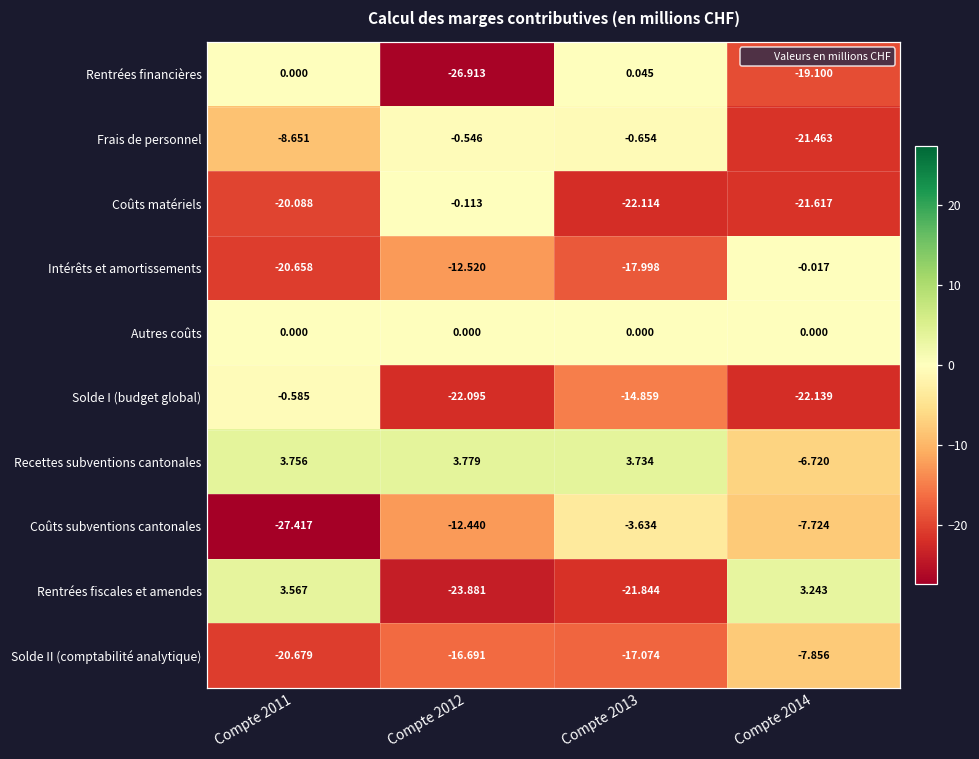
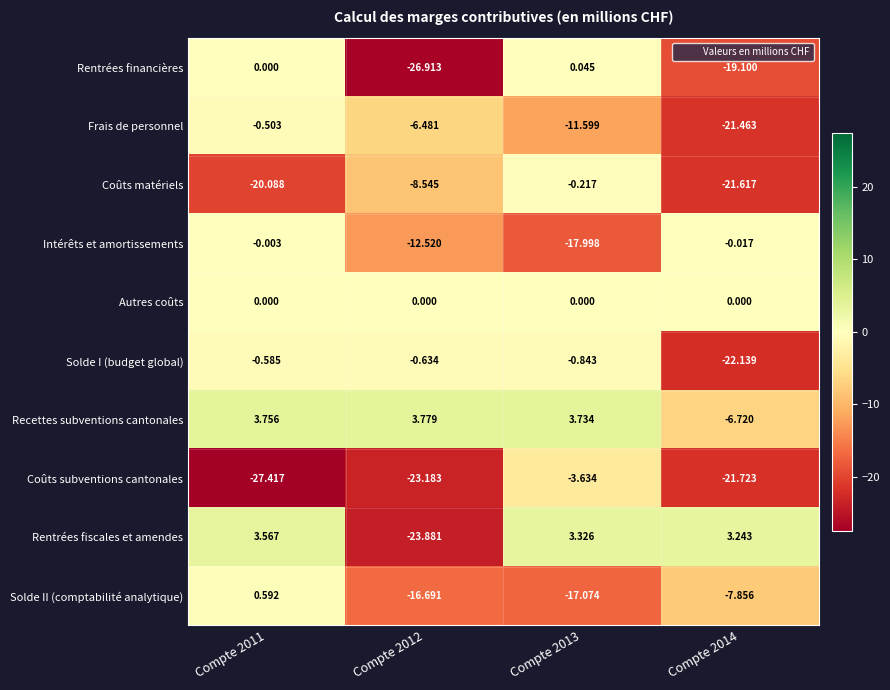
  {
    "Rentrées financières": {
      "Compte 2011": 0.000,
      "Compte 2012": -26.913,
      "Compte 2013": 0.045,
      "Compte 2014": -19.100
    },
    "Frais de personnel": {
-     "Compte 2011": -8.651,
-     "Compte 2012": -0.546,
-     "Compte 2013": -0.654,
+     "Compte 2011": -0.503,
+     "Compte 2012": -6.481,
+     "Compte 2013": -11.599,
      "Compte 2014": -21.463
    },
    "Coûts matériels": {
      "Compte 2011": -20.088,
-     "Compte 2012": -0.113,
-     "Compte 2013": -22.114,
+     "Compte 2012": -8.545,
+     "Compte 2013": -0.217,
      "Compte 2014": -21.617
    },
    "Intérêts et amortissements": {
-     "Compte 2011": -20.658,
+     "Compte 2011": -0.003,
      "Compte 2012": -12.520,
      "Compte 2013": -17.998,
      "Compte 2014": -0.017
    },
    "Autres coûts": {
      "Compte 2011": 0.000,
      "Compte 2012": 0.000,
      "Compte 2013": 0.000,
      "Compte 2014": 0.000
    },
    "Solde I (budget global)": {
      "Compte 2011": -0.585,
-     "Compte 2012": -22.095,
-     "Compte 2013": -14.859,
+     "Compte 2012": -0.634,
+     "Compte 2013": -0.843,
      "Compte 2014": -22.139
    },
    "Recettes subventions cantonales": {
      "Compte 2011": 3.756,
      "Compte 2012": 3.779,
      "Compte 2013": 3.734,
      "Compte 2014": -6.720
    },
    "Coûts subventions cantonales": {
      "Compte 2011": -27.417,
-     "Compte 2012": -12.440,
+     "Compte 2012": -23.183,
      "Compte 2013": -3.634,
-     "Compte 2014": -7.724
+     "Compte 2014": -21.723
    },
    "Rentrées fiscales et amendes": {
      "Compte 2011": 3.567,
      "Compte 2012": -23.881,
-     "Compte 2013": -21.844,
+     "Compte 2013": 3.326,
      "Compte 2014": 3.243
    },
    "Solde II (comptabilité analytique)": {
-     "Compte 2011": -20.679,
+     "Compte 2011": 0.592,
      "Compte 2012": -16.691,
      "Compte 2013": -17.074,
      "Compte 2014": -7.856
    }
  }
